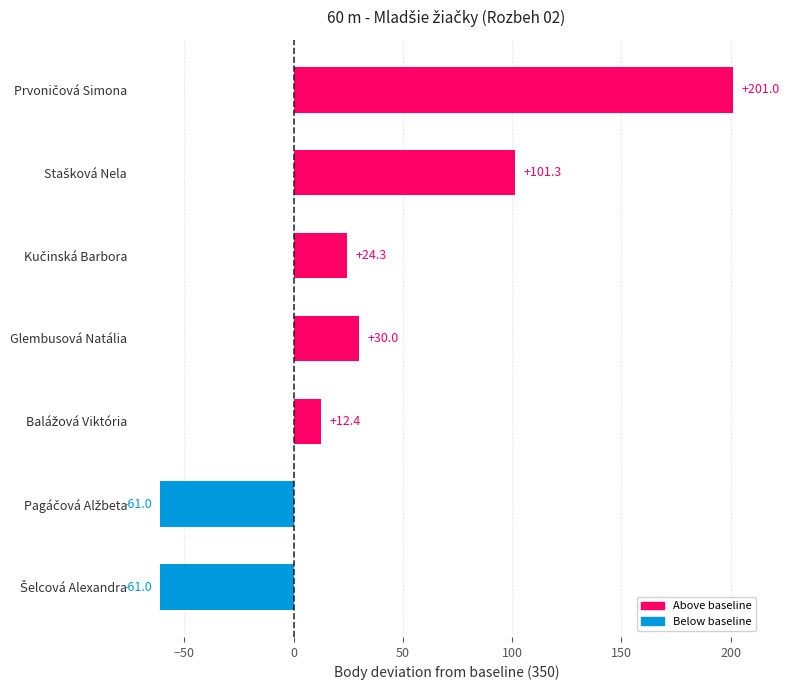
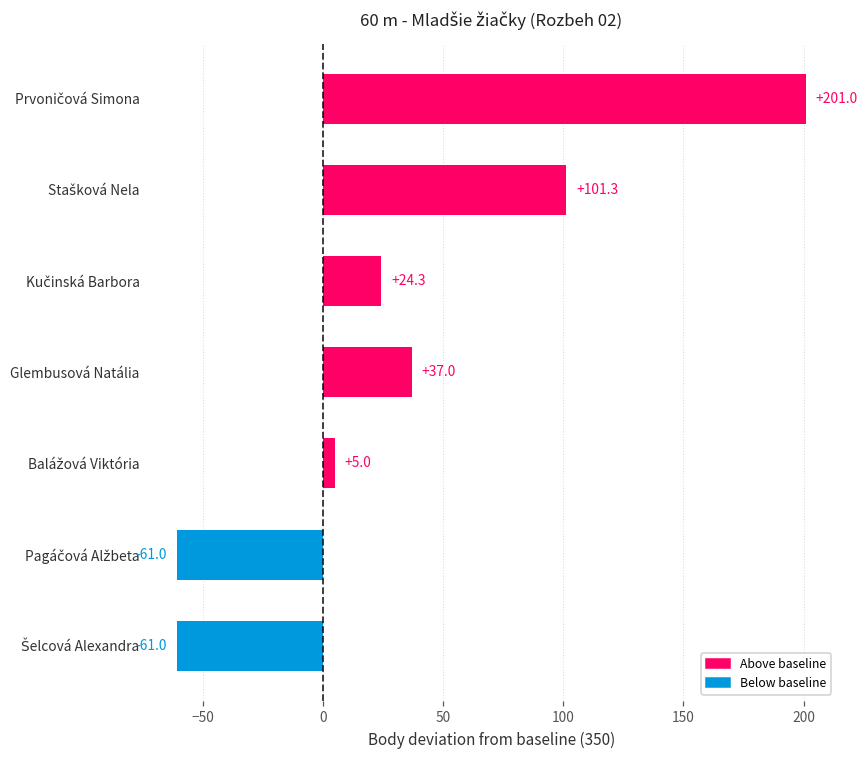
  {
    "Prvoničová Simona": "+201.0",
    "Stašková Nela": "+101.3",
    "Kučinská Barbora": "+24.3",
-   "Glembusová Natália": "+30.0",
-   "Balážová Viktória": "+12.4",
+   "Glembusová Natália": "+37.0",
+   "Balážová Viktória": "+5.0",
    "Pagáčová Alžbeta": "-61.0",
    "Šelcová Alexandra": "-61.0"
  }
